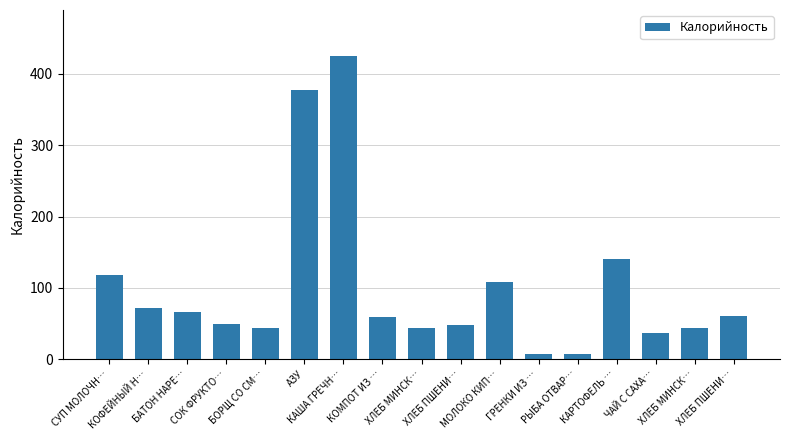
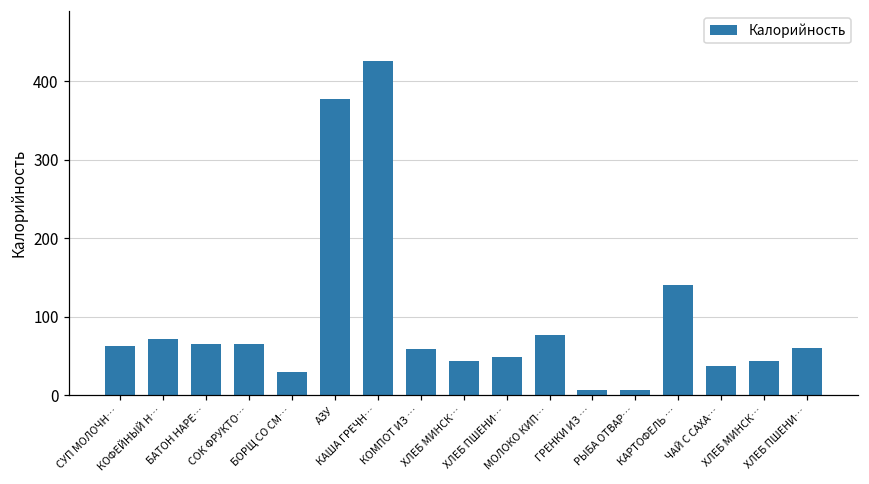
  {
-   "СУП МОЛОЧН…": 120,
+   "СУП МОЛОЧН…": 60,
    "КОФЕЙНЫЙ Н…": 70,
    "БАТОН НАРЕ…": 70,
-   "СОК ФРУКТО…": 50,
-   "БОРЩ СО СМ…": 40,
+   "СОК ФРУКТО…": 70,
+   "БОРЩ СО СМ…": 30,
    "АЗУ": 380,
    "КАША ГРЕЧН…": 430,
    "КОМПОТ ИЗ …": 60,
-   "МОЛОКО КИП…": 110,
+   "МОЛОКО КИП…": 80,
    "ГРЕНКИ ИЗ …": 10,
    "РЫБА ОТВАР…": 10,
    "КАРТОФЕЛЬ …": 140,
    "ЧАЙ С САХА…": 40
  }
